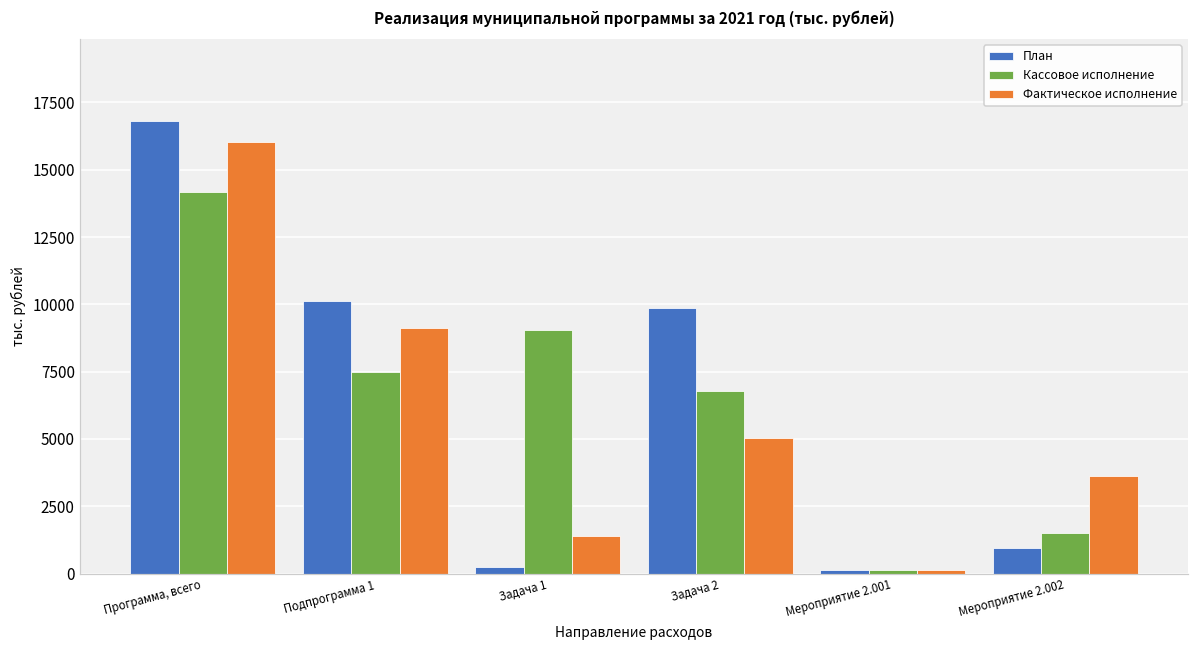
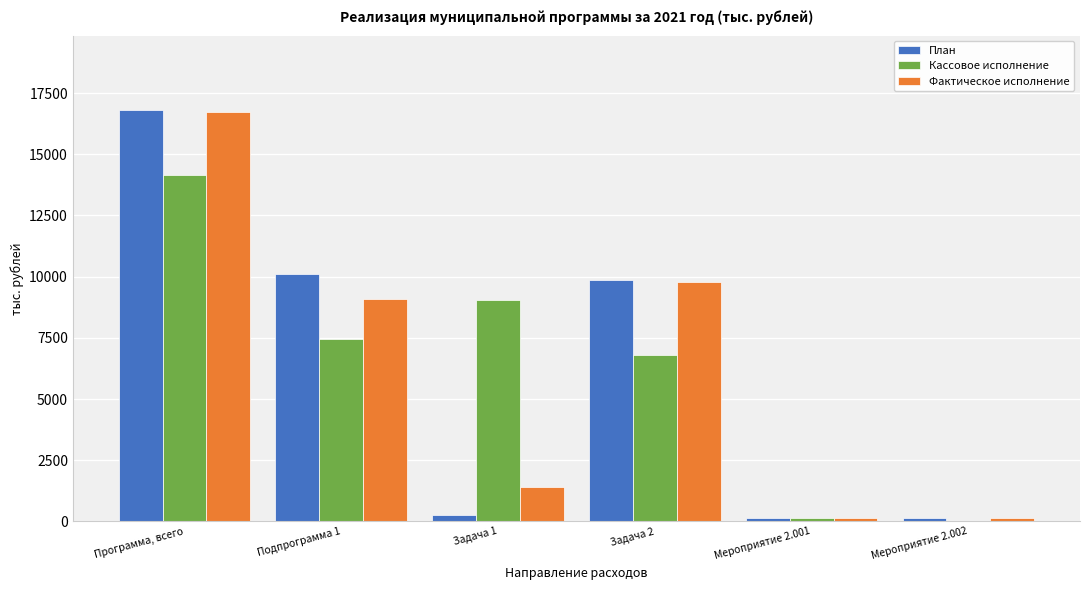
  {
    "План": {
      "Программа, всего": 16800,
      "Подпрограмма 1": 10100,
      "Задача 1": 300,
      "Задача 2": 9900,
      "Мероприятие 2.001": 100,
-     "Мероприятие 2.002": 1000
+     "Мероприятие 2.002": 100
    },
    "Кассовое исполнение": {
      "Программа, всего": 14200,
      "Подпрограмма 1": 7500,
      "Задача 1": 9000,
      "Задача 2": 6800,
      "Мероприятие 2.001": 100,
-     "Мероприятие 2.002": 1500
+     "Мероприятие 2.002": 0
    },
    "Фактическое исполнение": {
-     "Программа, всего": 16000,
+     "Программа, всего": 16700,
      "Подпрограмма 1": 9100,
      "Задача 1": 1400,
-     "Задача 2": 5000,
+     "Задача 2": 9800,
      "Мероприятие 2.001": 100,
-     "Мероприятие 2.002": 3600
+     "Мероприятие 2.002": 100
    }
  }
